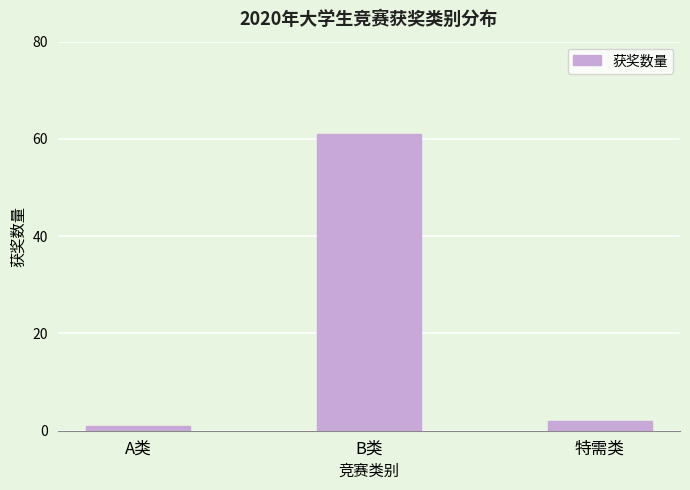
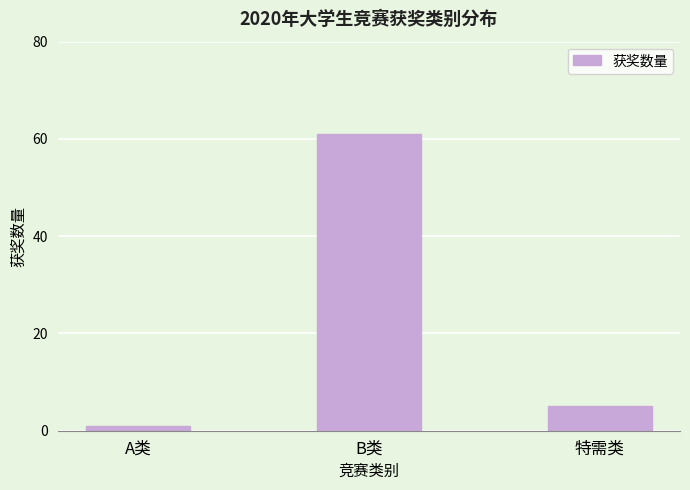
  {
    "A类": 1,
    "B类": 61,
-   "特需类": 2
+   "特需类": 5
  }
